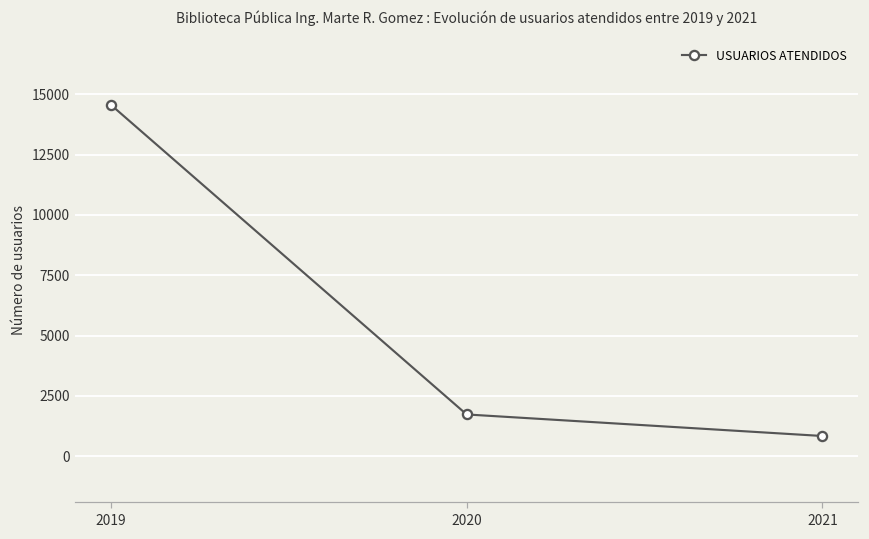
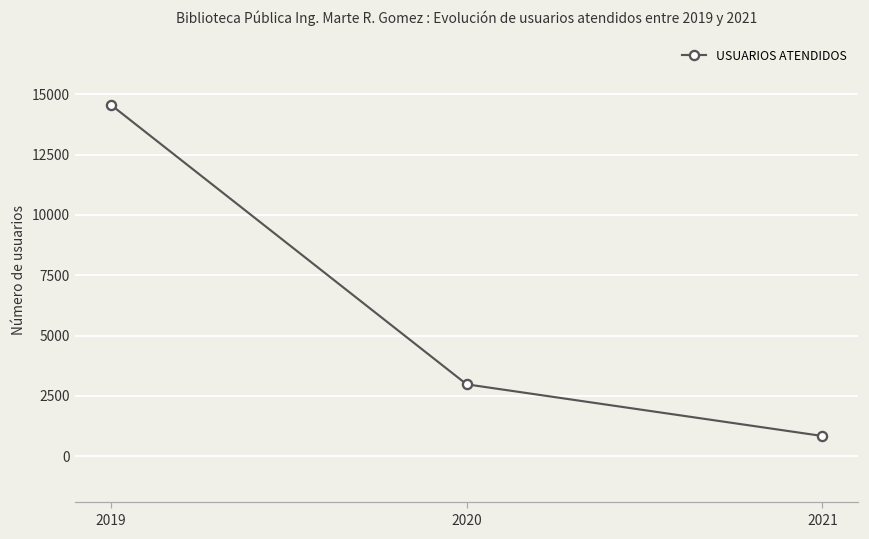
  {
    "2019": 14600,
-   "2020": 1700,
+   "2020": 3000,
    "2021": 800
  }
